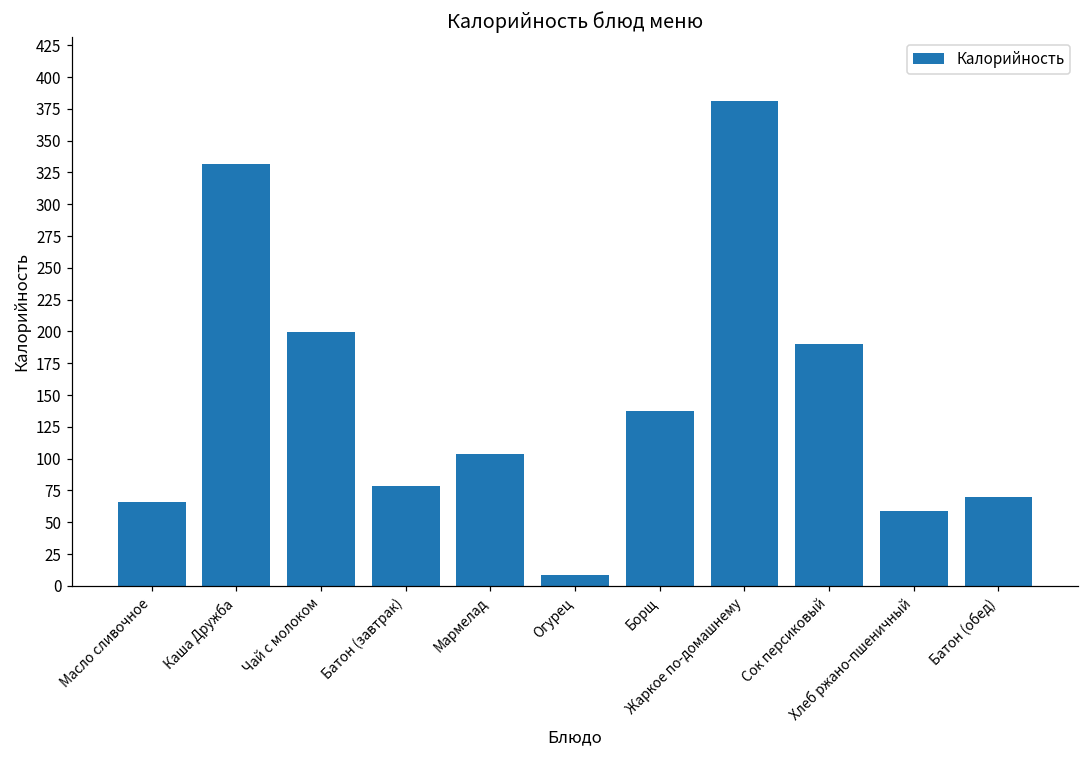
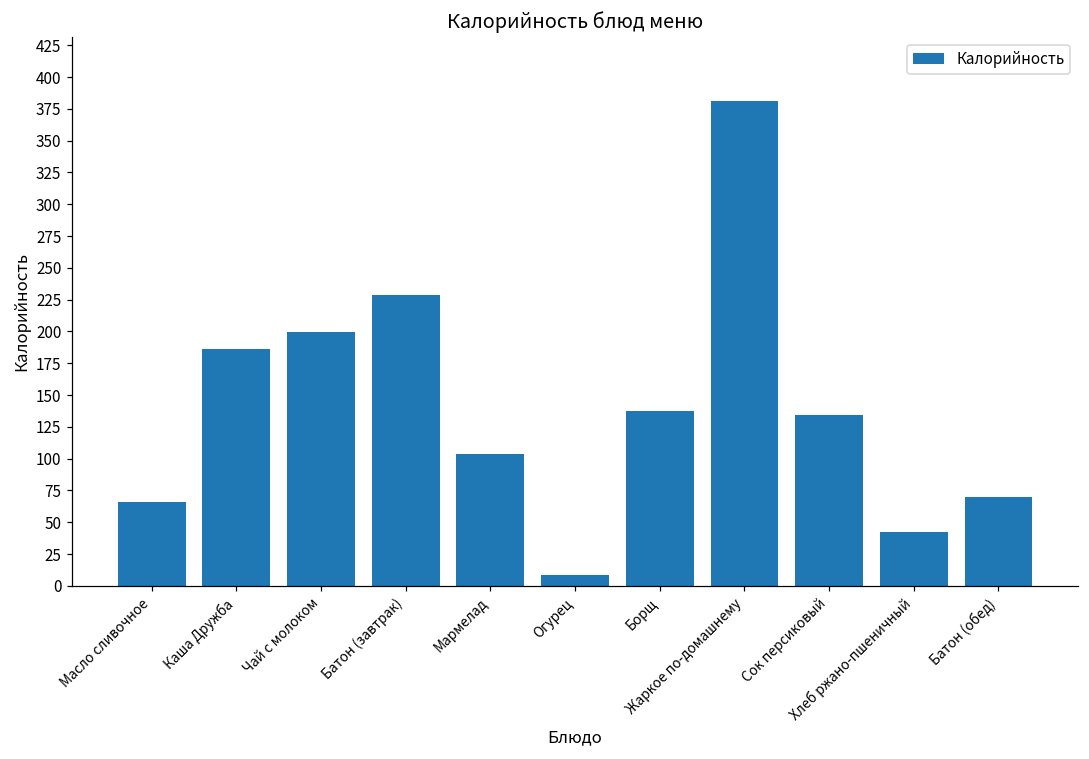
  {
    "Масло сливочное": 66,
-   "Каша Дружба": 331,
+   "Каша Дружба": 186,
    "Чай с молоком": 200,
-   "Батон (завтрак)": 79,
+   "Батон (завтрак)": 228,
    "Мармелад": 104,
    "Огурец": 9,
    "Борщ": 137,
    "Жаркое по-домашнему": 382,
-   "Сок персиковый": 190,
-   "Хлеб ржано-пшеничный": 59,
+   "Сок персиковый": 134,
+   "Хлеб ржано-пшеничный": 42,
    "Батон (обед)": 70
  }
